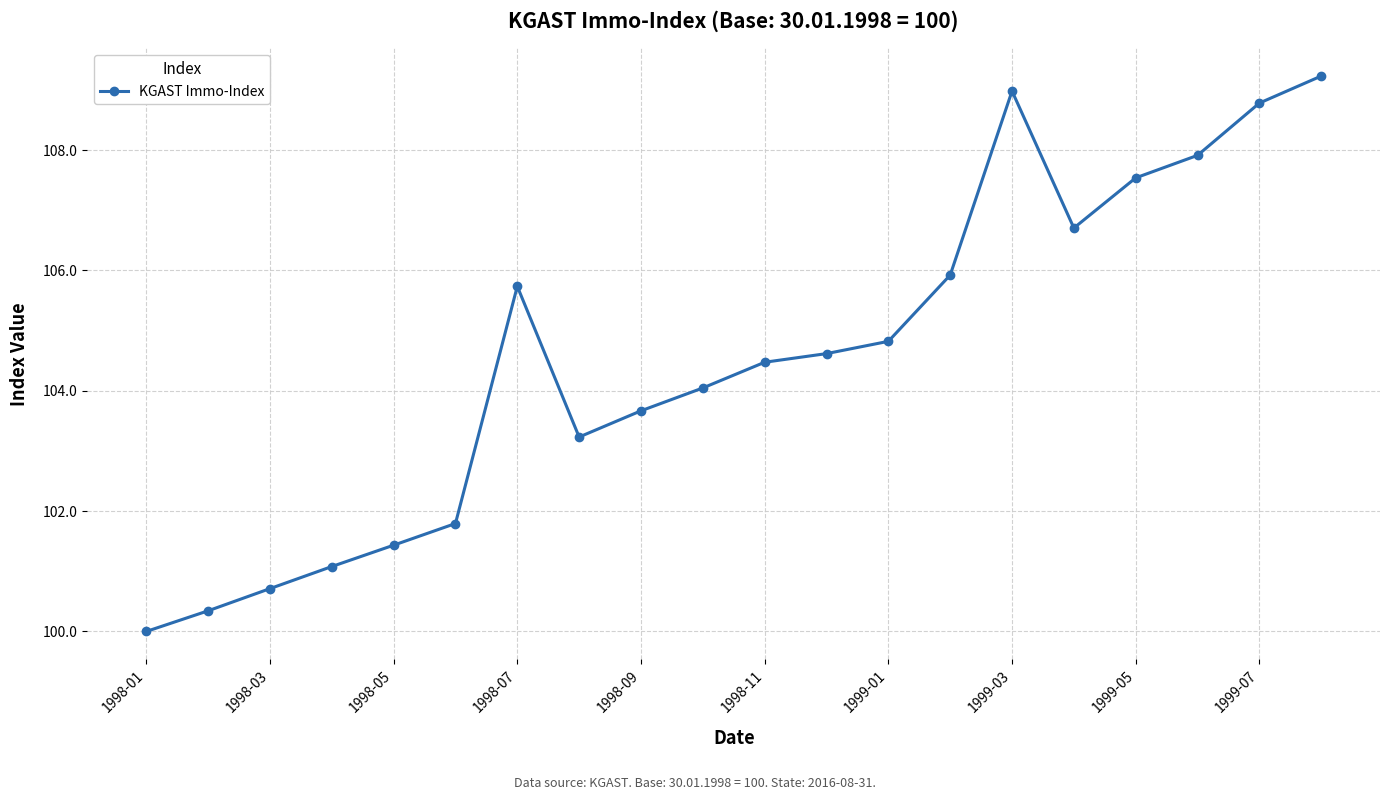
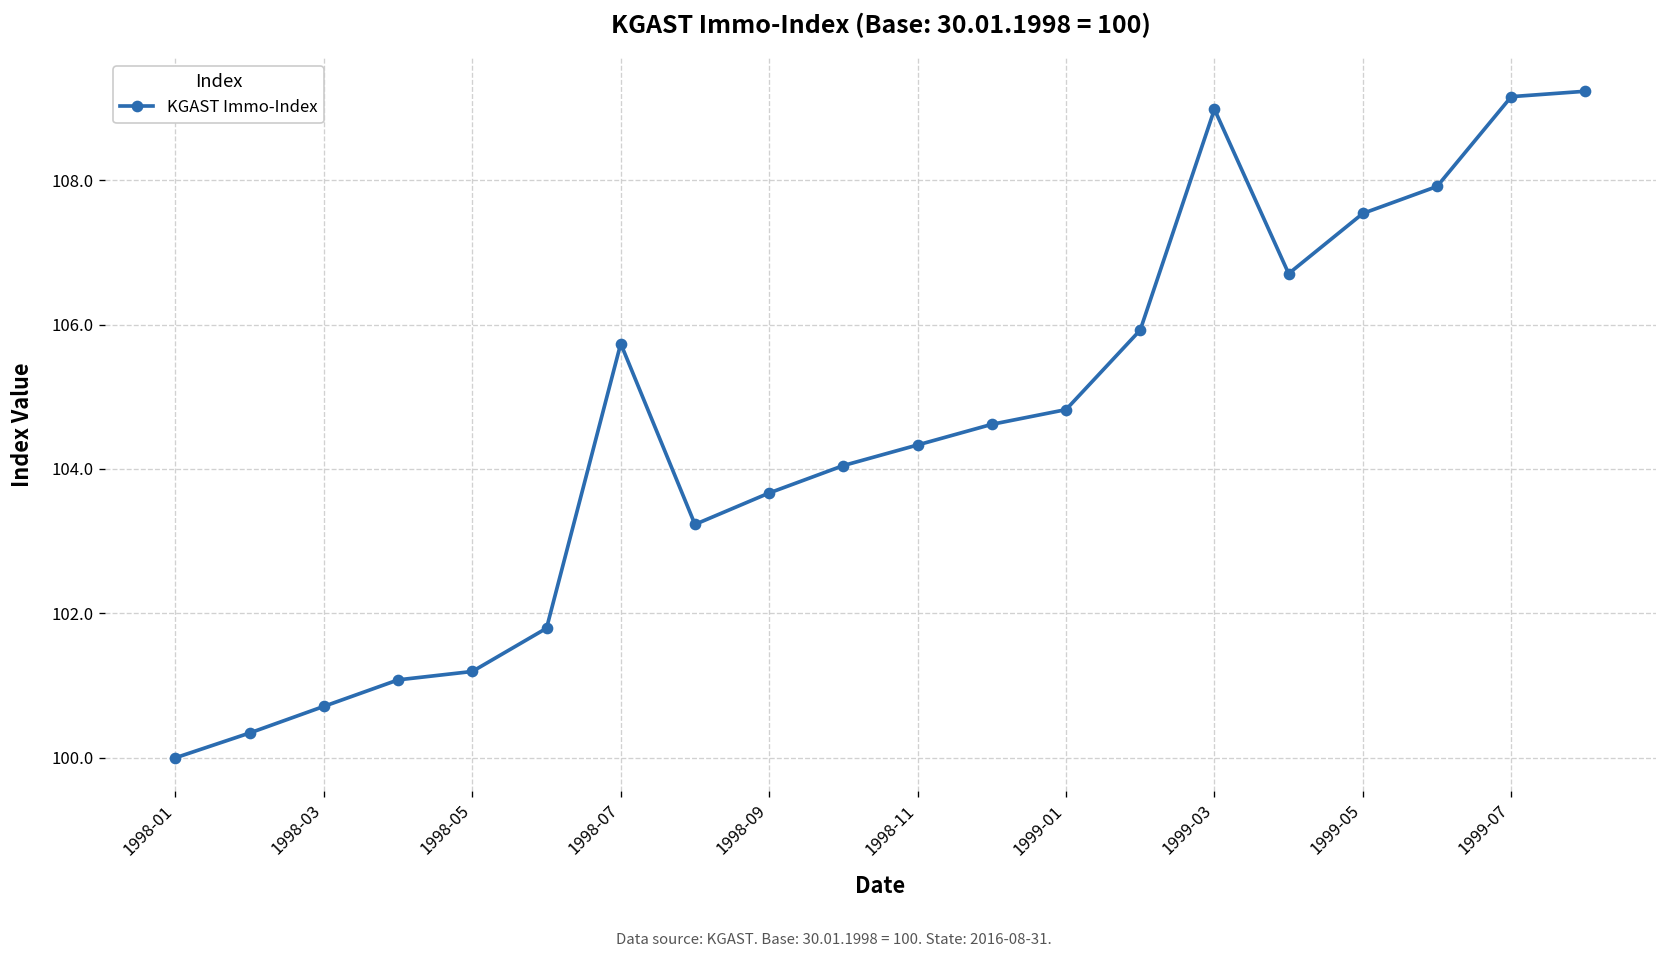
  {
    "1998-01": 100.0,
    "1998-03": 100.7,
-   "1998-05": 101.4,
+   "1998-05": 101.2,
    "1998-07": 105.7,
    "1998-09": 103.7,
-   "1998-11": 104.5,
+   "1998-11": 104.3,
    "1999-01": 104.8,
    "1999-03": 109.0,
    "1999-05": 107.5,
-   "1999-07": 108.8
+   "1999-07": 109.2
  }
